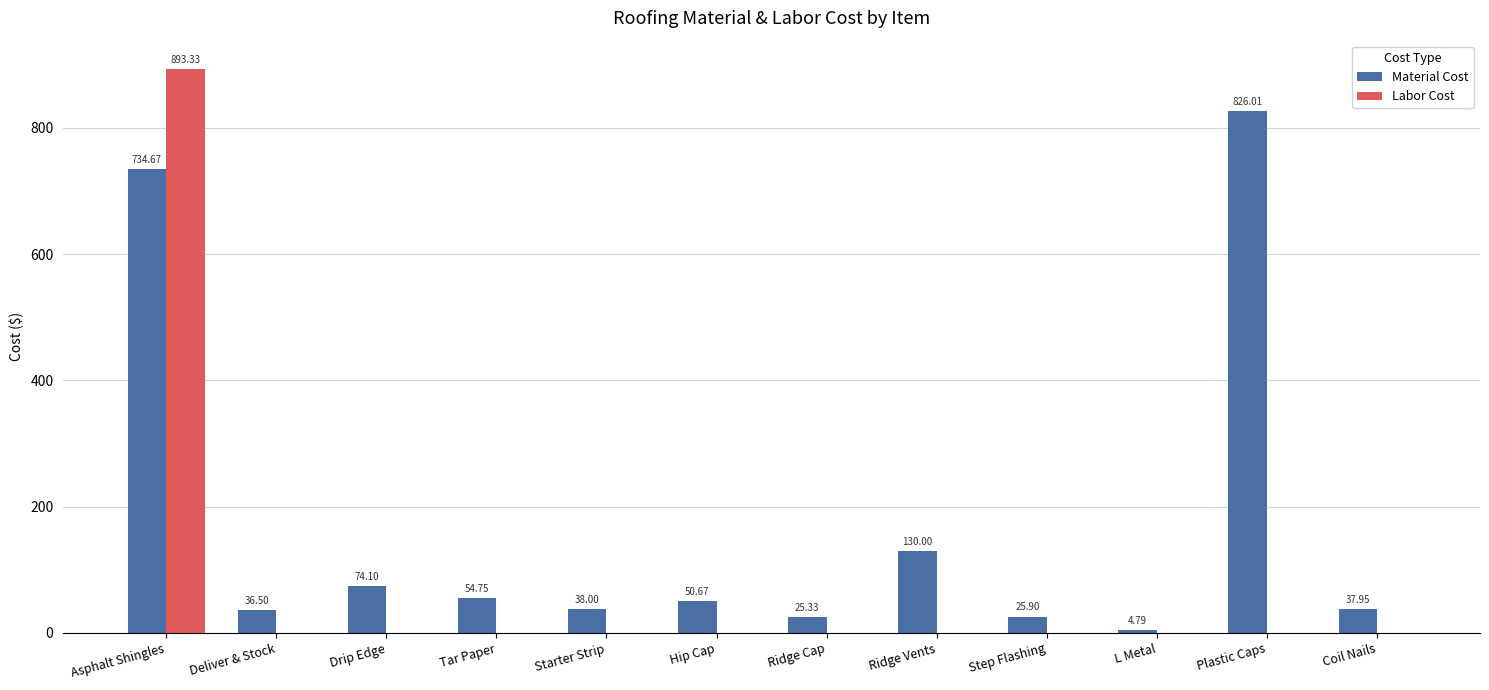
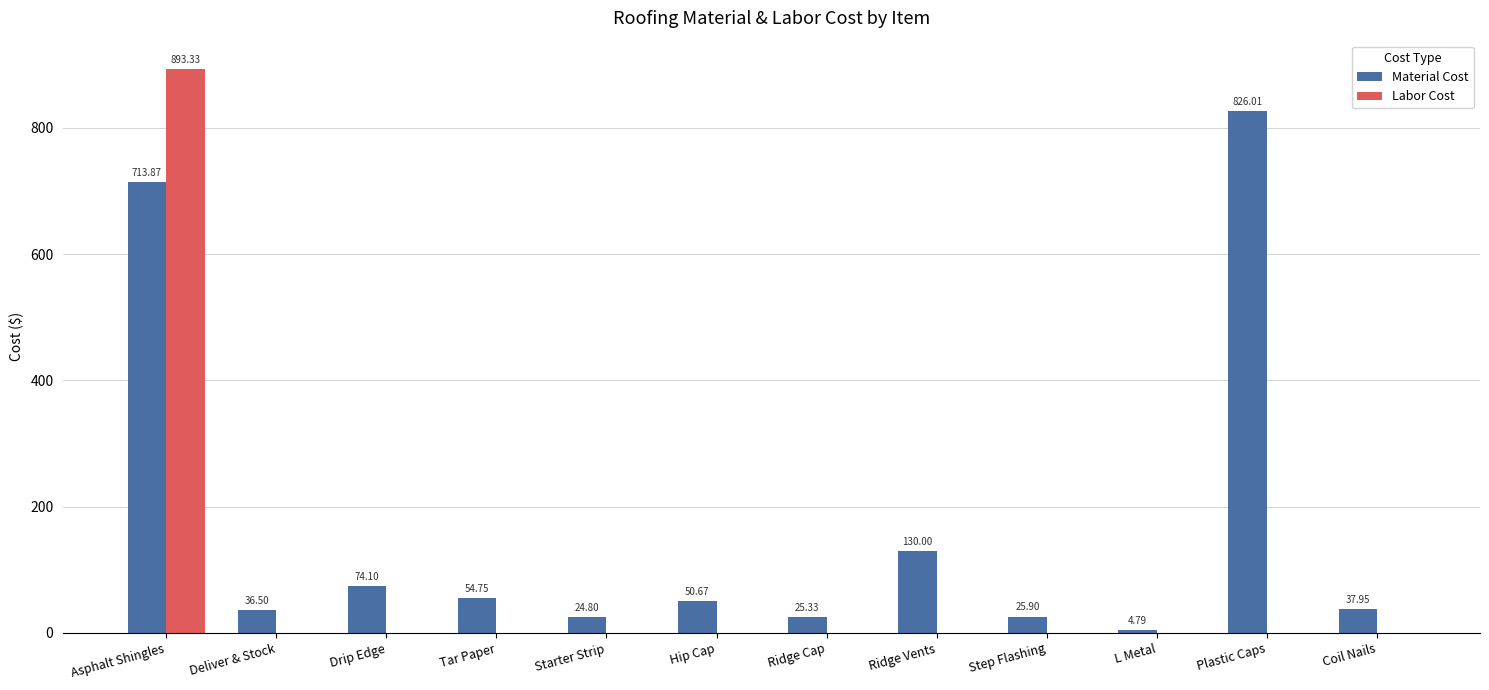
  {
    "Material Cost": {
-     "Asphalt Shingles": 734.67,
+     "Asphalt Shingles": 713.87,
      "Deliver & Stock": 36.50,
      "Drip Edge": 74.10,
      "Tar Paper": 54.75,
-     "Starter Strip": 38.00,
+     "Starter Strip": 24.80,
      "Hip Cap": 50.67,
      "Ridge Cap": 25.33,
      "Ridge Vents": 130.00,
      "Step Flashing": 25.90,
      "L Metal": 4.79,
      "Plastic Caps": 826.01,
      "Coil Nails": 37.95
    },
    "Labor Cost": {
      "Asphalt Shingles": 893.33
    }
  }
